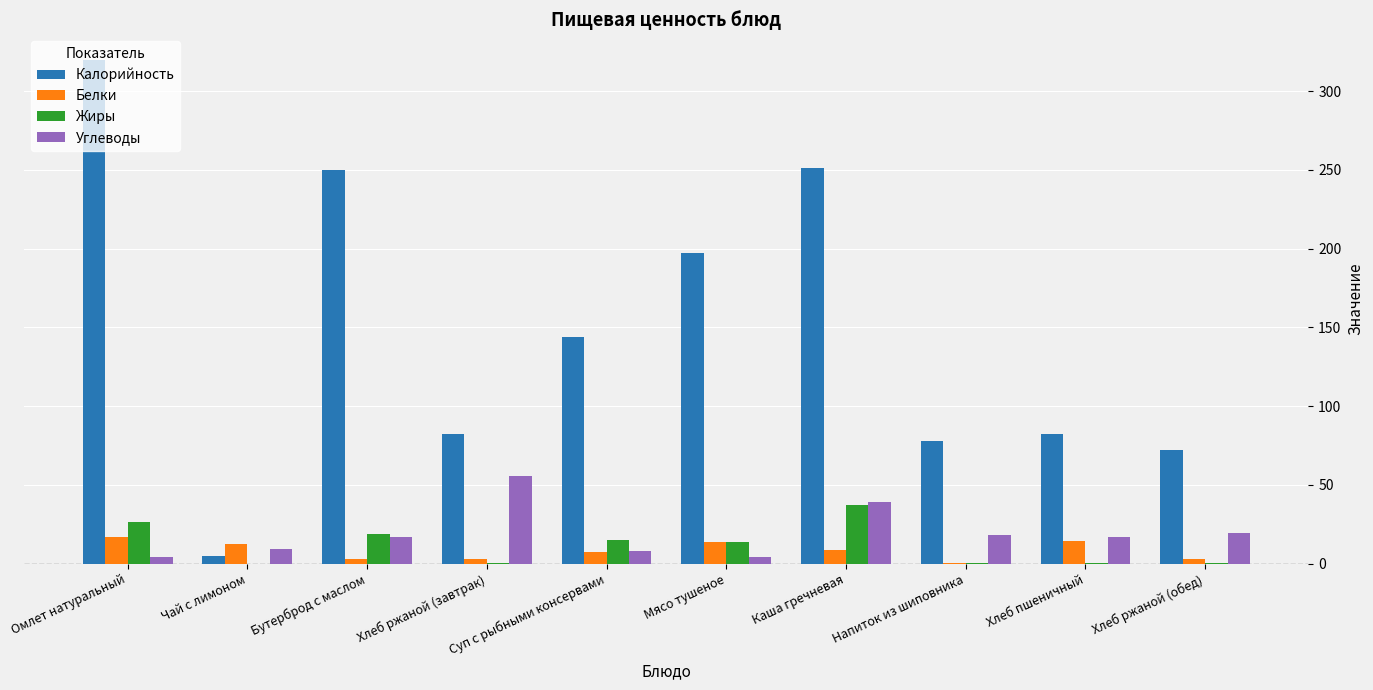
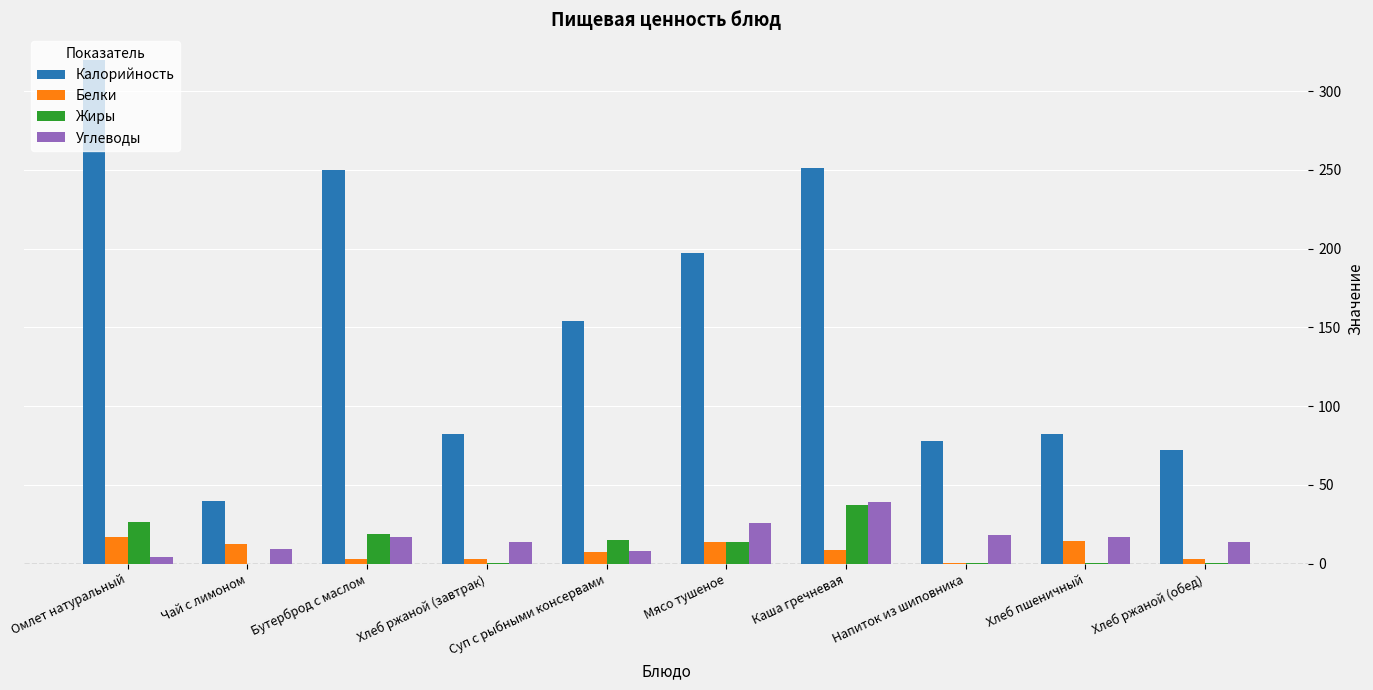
  {
    "Калорийность": {
-     "Чай с лимоном": 5,
+     "Чай с лимоном": 40,
      "Бутерброд с маслом": 250,
      "Хлеб ржаной (завтрак)": 82,
-     "Суп с рыбными консервами": 144,
+     "Суп с рыбными консервами": 154,
      "Мясо тушеное": 197,
      "Каша гречневая": 251,
      "Напиток из шиповника": 78,
      "Хлеб пшеничный": 82,
      "Хлеб ржаной (обед)": 72
    },
    "Белки": {
      "Омлет натуральный": 17,
      "Чай с лимоном": 13,
      "Бутерброд с маслом": 3,
      "Хлеб ржаной (завтрак)": 3,
      "Суп с рыбными консервами": 7,
      "Мясо тушеное": 14,
      "Каша гречневая": 9,
      "Хлеб пшеничный": 14,
      "Хлеб ржаной (обед)": 3
    },
    "Жиры": {
      "Омлет натуральный": 26,
      "Бутерброд с маслом": 19,
      "Суп с рыбными консервами": 15,
      "Мясо тушеное": 14,
      "Каша гречневая": 37
    },
    "Углеводы": {
      "Омлет натуральный": 4,
      "Чай с лимоном": 10,
      "Бутерброд с маслом": 17,
-     "Хлеб ржаной (завтрак)": 56,
+     "Хлеб ржаной (завтрак)": 14,
      "Суп с рыбными консервами": 8,
-     "Мясо тушеное": 5,
+     "Мясо тушеное": 26,
      "Каша гречневая": 39,
      "Напиток из шиповника": 18,
      "Хлеб пшеничный": 17,
-     "Хлеб ржаной (обед)": 19
+     "Хлеб ржаной (обед)": 14
    }
  }
